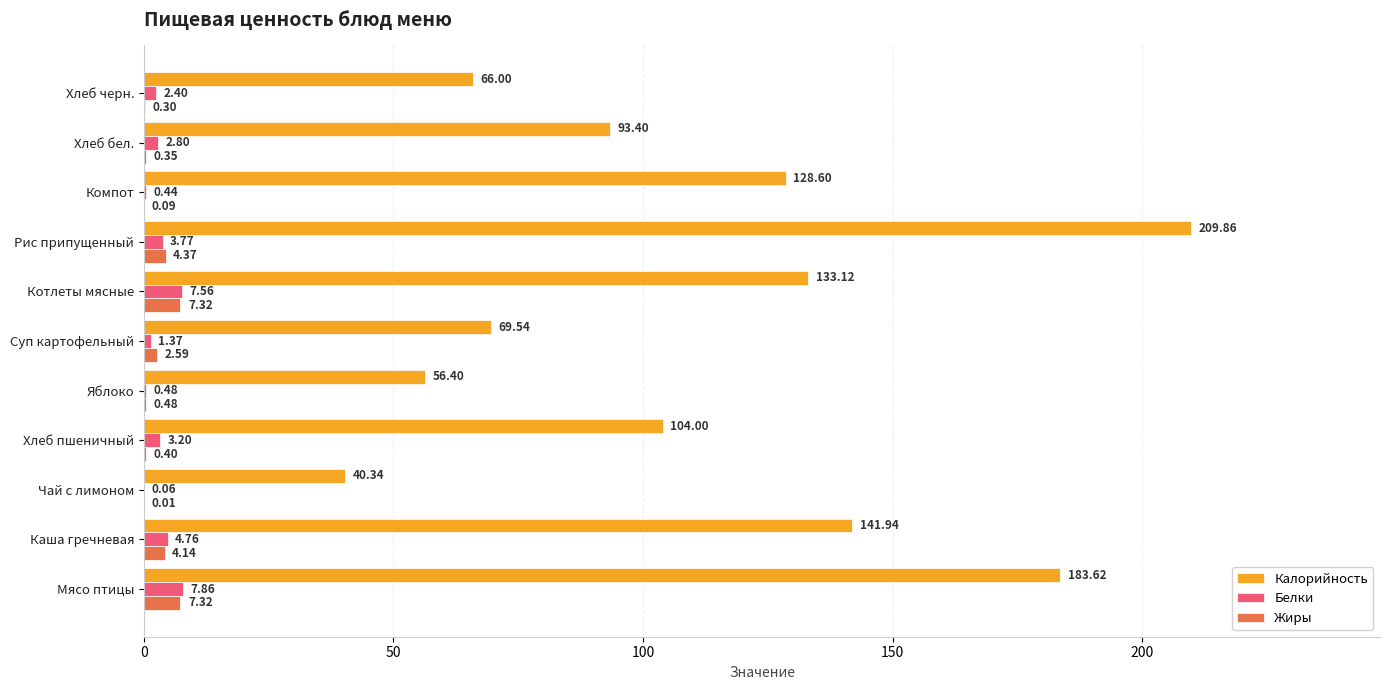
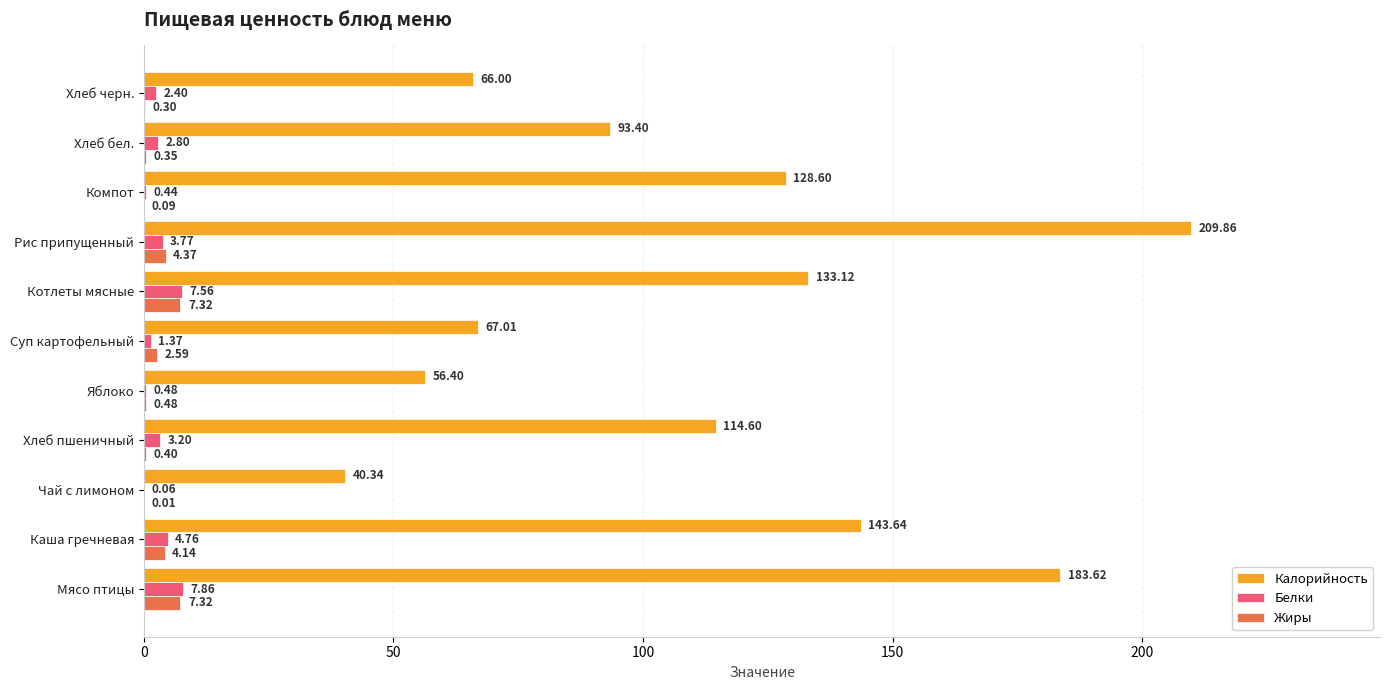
  {
    "Калорийность": {
      "Хлеб черн.": 66.00,
      "Хлеб бел.": 93.40,
      "Компот": 128.60,
      "Рис припущенный": 209.86,
      "Котлеты мясные": 133.12,
-     "Суп картофельный": 69.54,
+     "Суп картофельный": 67.01,
      "Яблоко": 56.40,
-     "Хлеб пшеничный": 104.00,
+     "Хлеб пшеничный": 114.60,
      "Чай с лимоном": 40.34,
-     "Каша гречневая": 141.94,
+     "Каша гречневая": 143.64,
      "Мясо птицы": 183.62
    }
  }
